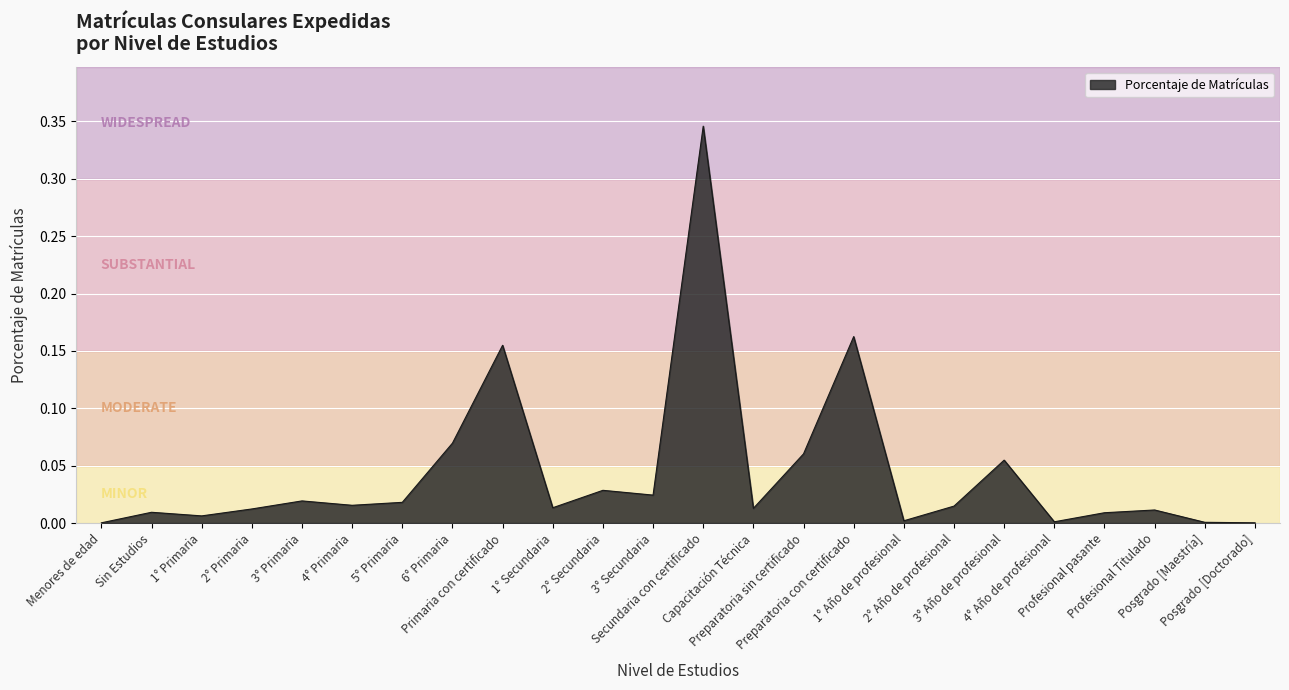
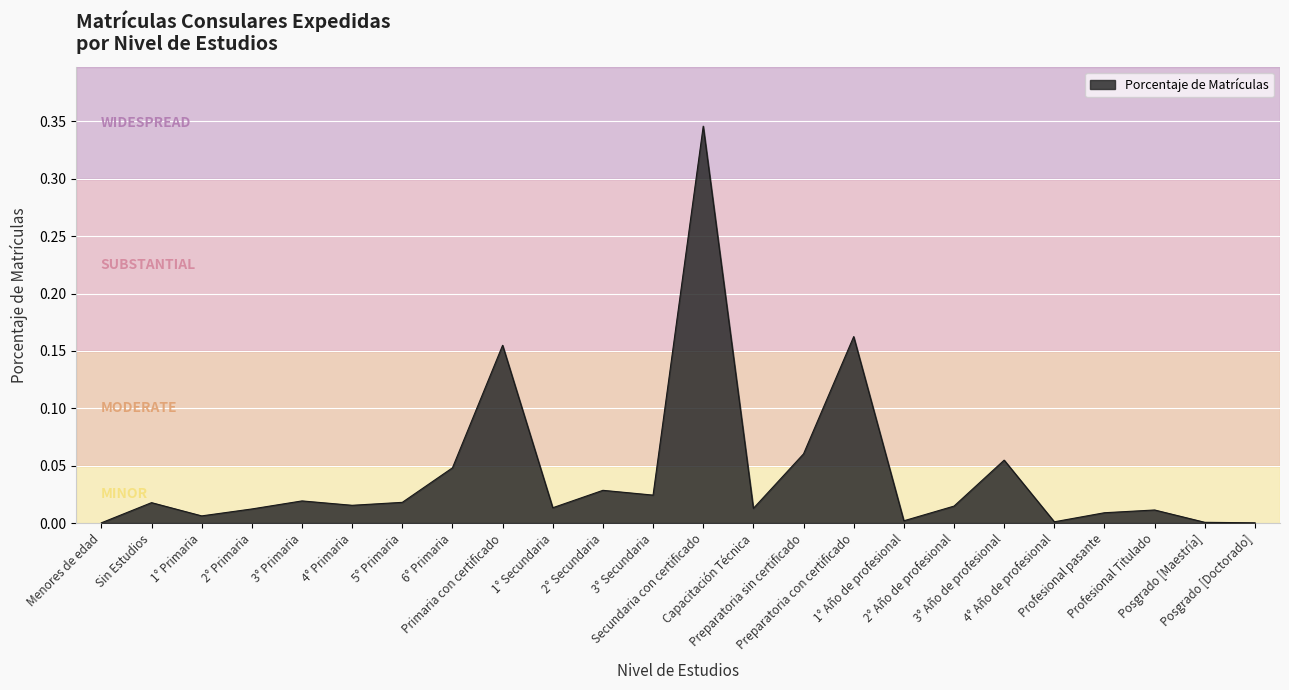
  {
    "Menores de edad": 0.000,
-   "Sin Estudios": 0.009,
+   "Sin Estudios": 0.018,
    "1° Primaria": 0.006,
    "2° Primaria": 0.012,
    "3° Primaria": 0.019,
    "4° Primaria": 0.015,
    "5° Primaria": 0.018,
-   "6° Primaria": 0.070,
+   "6° Primaria": 0.048,
    "Primaria con certificado": 0.155,
    "1° Secundaria": 0.013,
    "2° Secundaria": 0.028,
    "3° Secundaria": 0.024,
    "Secundaria con certificado": 0.346,
    "Capacitación Técnica": 0.013,
    "Preparatoria sin certificado": 0.060,
    "Preparatoria con certificado": 0.162,
    "1° Año de profesional": 0.002,
    "2° Año de profesional": 0.015,
    "3° Año de profesional": 0.055,
    "4° Año de profesional": 0.001,
    "Profesional pasante": 0.009,
    "Profesional Titulado": 0.011,
    "Posgrado [Maestría]": 0.001,
    "Posgrado [Doctorado]": 0.000
  }
